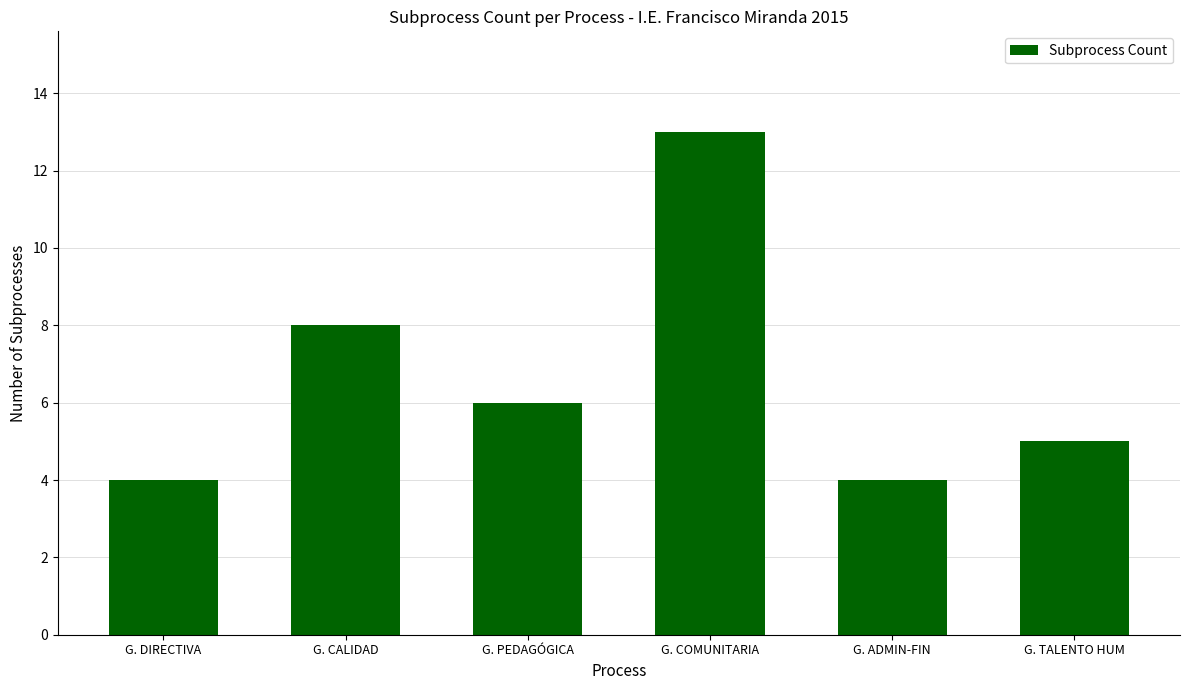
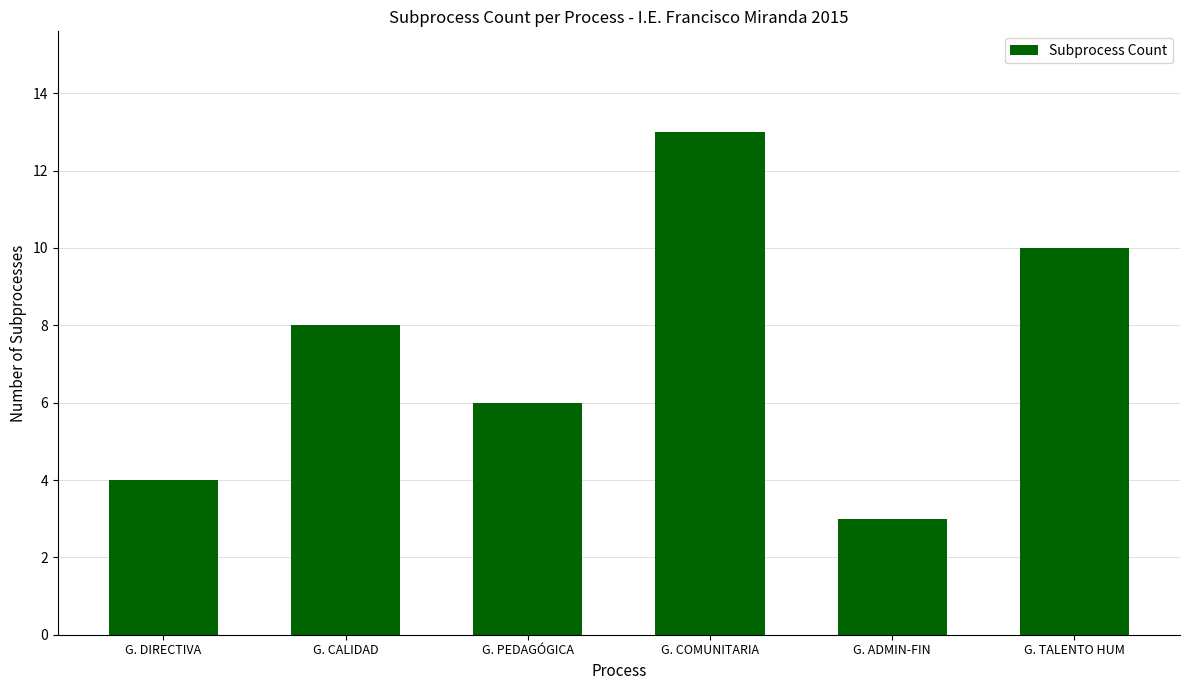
  {
    "G. DIRECTIVA": 4,
    "G. CALIDAD": 8,
    "G. PEDAGÓGICA": 6,
    "G. COMUNITARIA": 13,
-   "G. ADMIN-FIN": 4,
-   "G. TALENTO HUM": 5
+   "G. ADMIN-FIN": 3,
+   "G. TALENTO HUM": 10
  }
